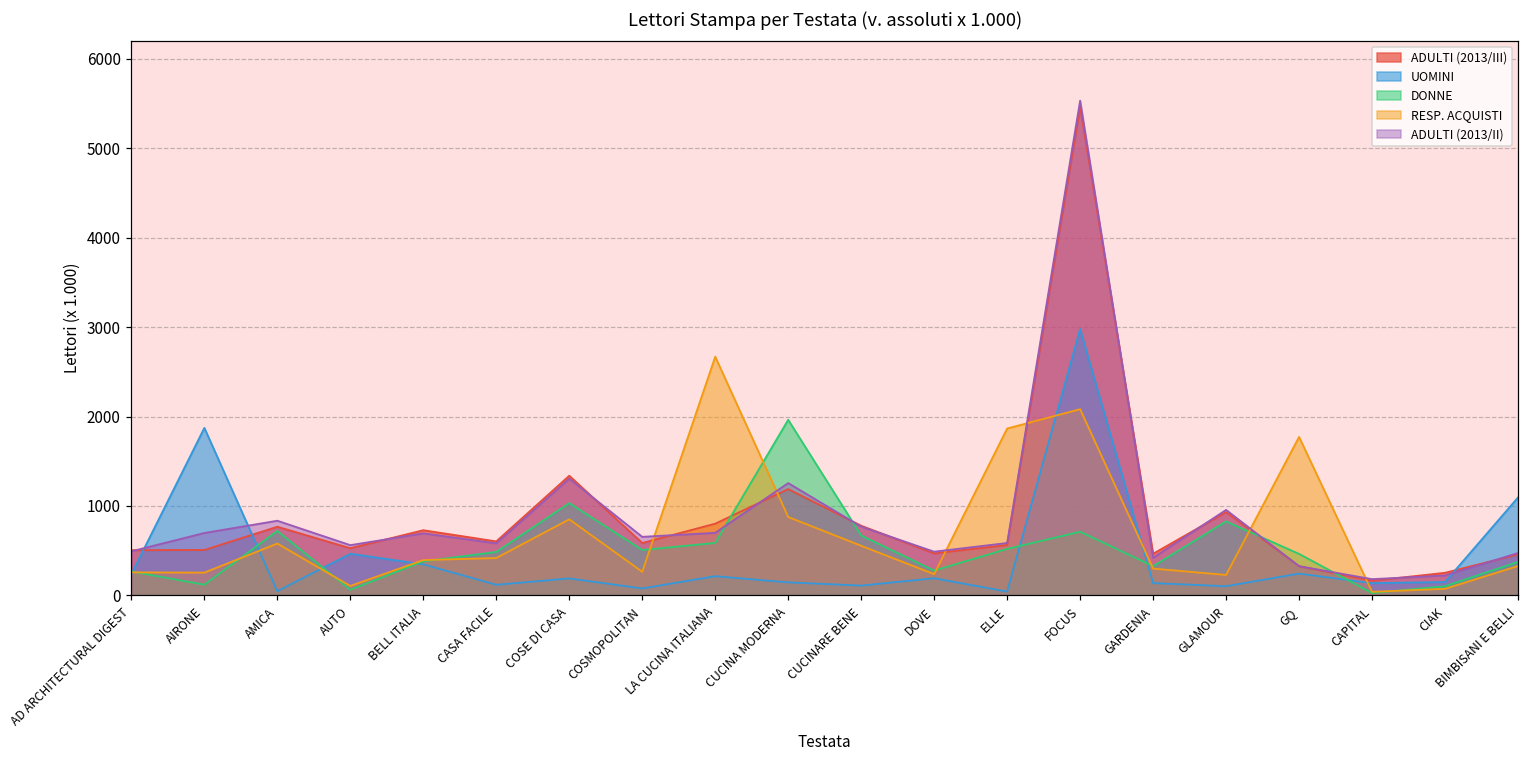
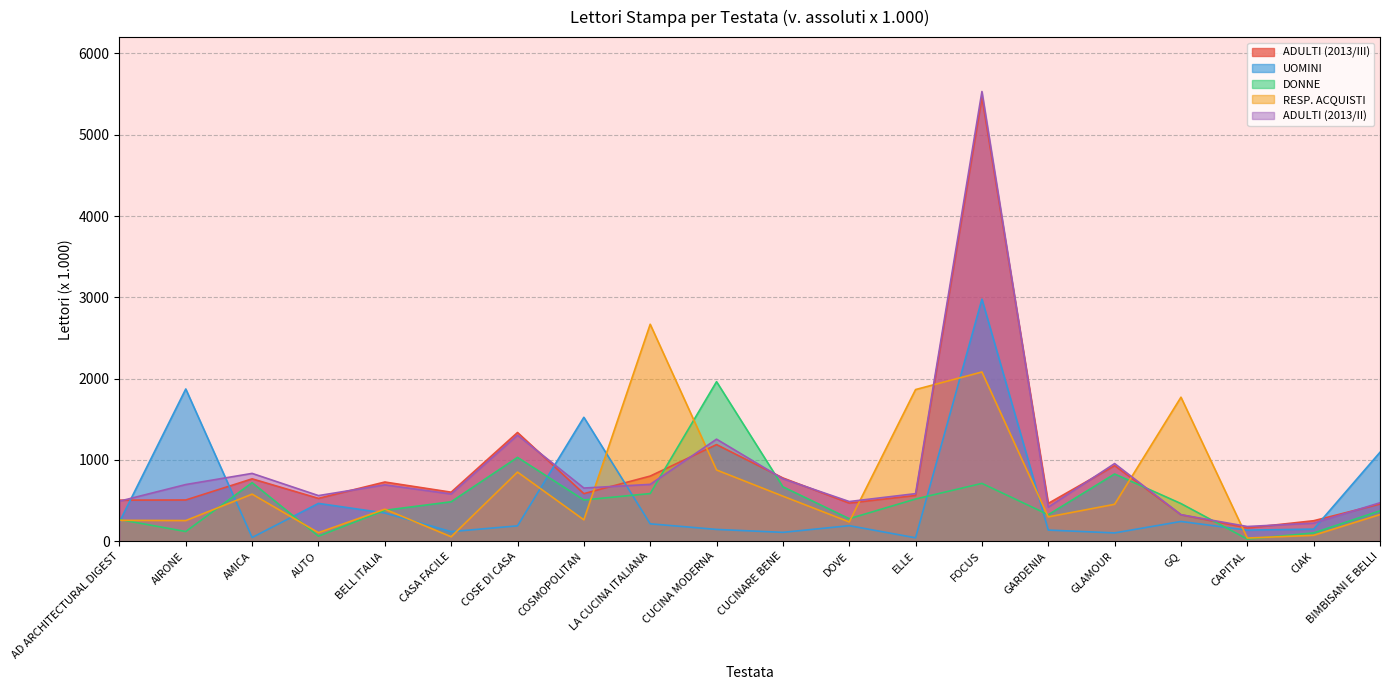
  {
    "ADULTI (2013/III)": {
      "AIRONE": 500,
      "AMICA": 800,
      "AUTO": 500,
      "BELL ITALIA": 700,
      "COSE DI CASA": 1300,
      "COSMOPOLITAN": 600,
      "LA CUCINA ITALIANA": 800,
      "CUCINA MODERNA": 1200,
      "FOCUS": 5500,
      "GARDENIA": 500
    },
    "UOMINI": {
      "AIRONE": 1900,
      "AMICA": 0,
      "AUTO": 500,
      "BELL ITALIA": 300,
      "CASA FACILE": 100,
      "COSE DI CASA": 200,
-     "COSMOPOLITAN": 100,
+     "COSMOPOLITAN": 1500,
      "LA CUCINA ITALIANA": 200,
      "CUCINA MODERNA": 100,
      "CUCINARE BENE": 100,
      "DOVE": 200,
      "ELLE": 0,
      "FOCUS": 3000,
      "GARDENIA": 100,
      "GLAMOUR": 100,
      "GQ": 200,
      "CIAK": 200,
      "BIMBISANI E BELLI": 1100
    },
    "DONNE": {
      "AIRONE": 100,
      "AMICA": 700,
      "AUTO": 100,
      "CASA FACILE": 500,
      "COSE DI CASA": 1000,
      "COSMOPOLITAN": 500,
      "LA CUCINA ITALIANA": 600,
      "CUCINA MODERNA": 2000,
      "CUCINARE BENE": 700,
      "DOVE": 300,
      "ELLE": 500,
      "FOCUS": 700,
      "GLAMOUR": 800,
      "GQ": 500,
      "BIMBISANI E BELLI": 400
    },
    "RESP. ACQUISTI": {
      "AIRONE": 300,
      "AMICA": 600,
      "AUTO": 100,
-     "CASA FACILE": 400,
+     "CASA FACILE": 100,
      "COSE DI CASA": 900,
      "COSMOPOLITAN": 300,
      "LA CUCINA ITALIANA": 2700,
      "CUCINA MODERNA": 900,
      "CUCINARE BENE": 600,
      "DOVE": 200,
      "ELLE": 1900,
      "FOCUS": 2100,
-     "GLAMOUR": 200,
+     "GLAMOUR": 500,
      "GQ": 1800,
      "BIMBISANI E BELLI": 300
    },
    "ADULTI (2013/II)": {
      "AIRONE": 700,
      "AMICA": 800,
      "AUTO": 600,
      "BELL ITALIA": 700,
      "COSE DI CASA": 1300,
      "COSMOPOLITAN": 700,
      "LA CUCINA ITALIANA": 700,
      "CUCINA MODERNA": 1300,
      "FOCUS": 5500,
      "GARDENIA": 400
    }
  }
